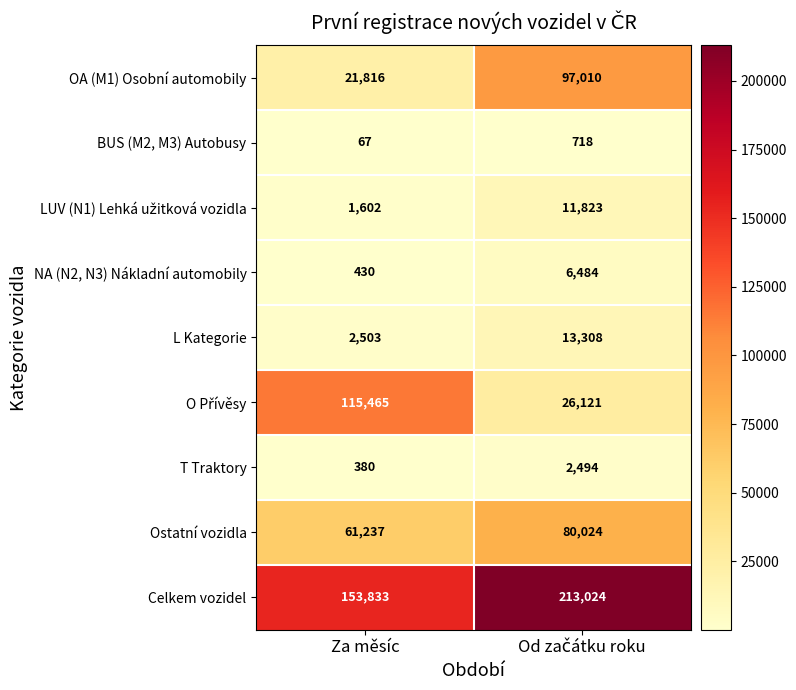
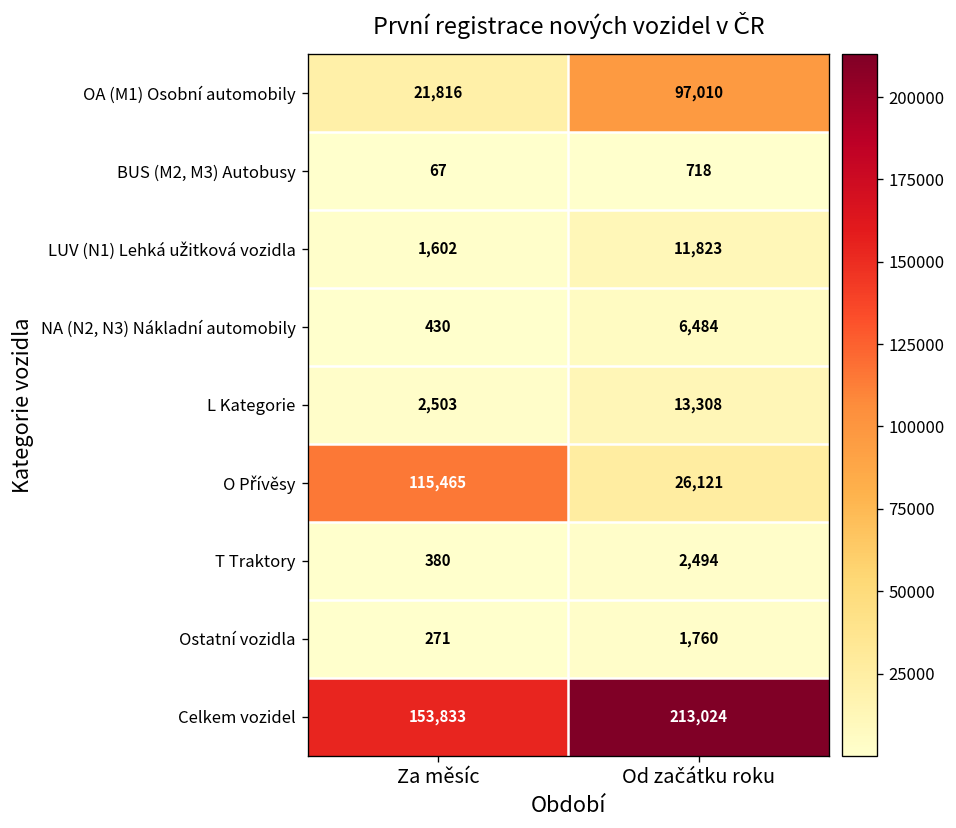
  {
    "OA (M1) Osobní automobily": {
      "Za měsíc": "21,816",
      "Od začátku roku": "97,010"
    },
    "BUS (M2, M3) Autobusy": {
      "Za měsíc": "67",
      "Od začátku roku": "718"
    },
    "LUV (N1) Lehká užitková vozidla": {
      "Za měsíc": "1,602",
      "Od začátku roku": "11,823"
    },
    "NA (N2, N3) Nákladní automobily": {
      "Za měsíc": "430",
      "Od začátku roku": "6,484"
    },
    "L Kategorie": {
      "Za měsíc": "2,503",
      "Od začátku roku": "13,308"
    },
    "O Přívěsy": {
      "Za měsíc": "115,465",
      "Od začátku roku": "26,121"
    },
    "T Traktory": {
      "Za měsíc": "380",
      "Od začátku roku": "2,494"
    },
    "Ostatní vozidla": {
-     "Za měsíc": "61,237",
-     "Od začátku roku": "80,024"
+     "Za měsíc": "271",
+     "Od začátku roku": "1,760"
    },
    "Celkem vozidel": {
      "Za měsíc": "153,833",
      "Od začátku roku": "213,024"
    }
  }
